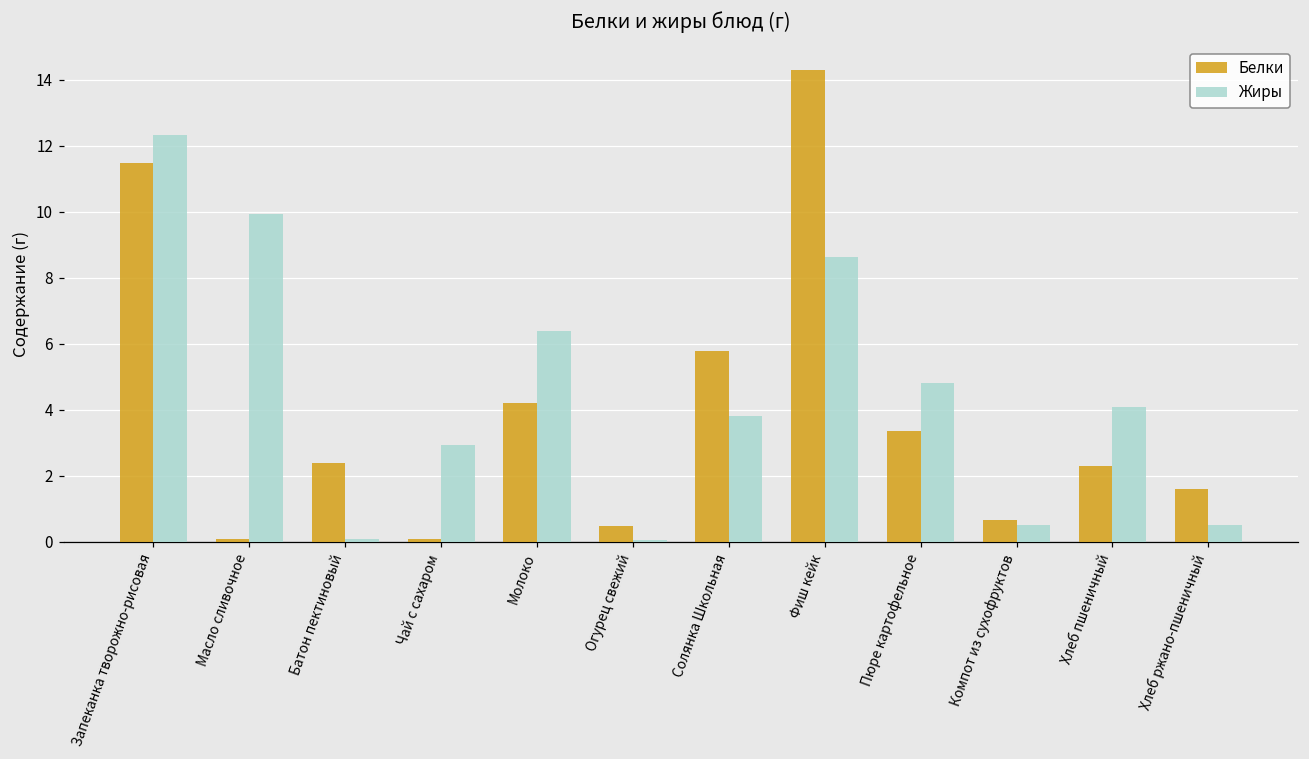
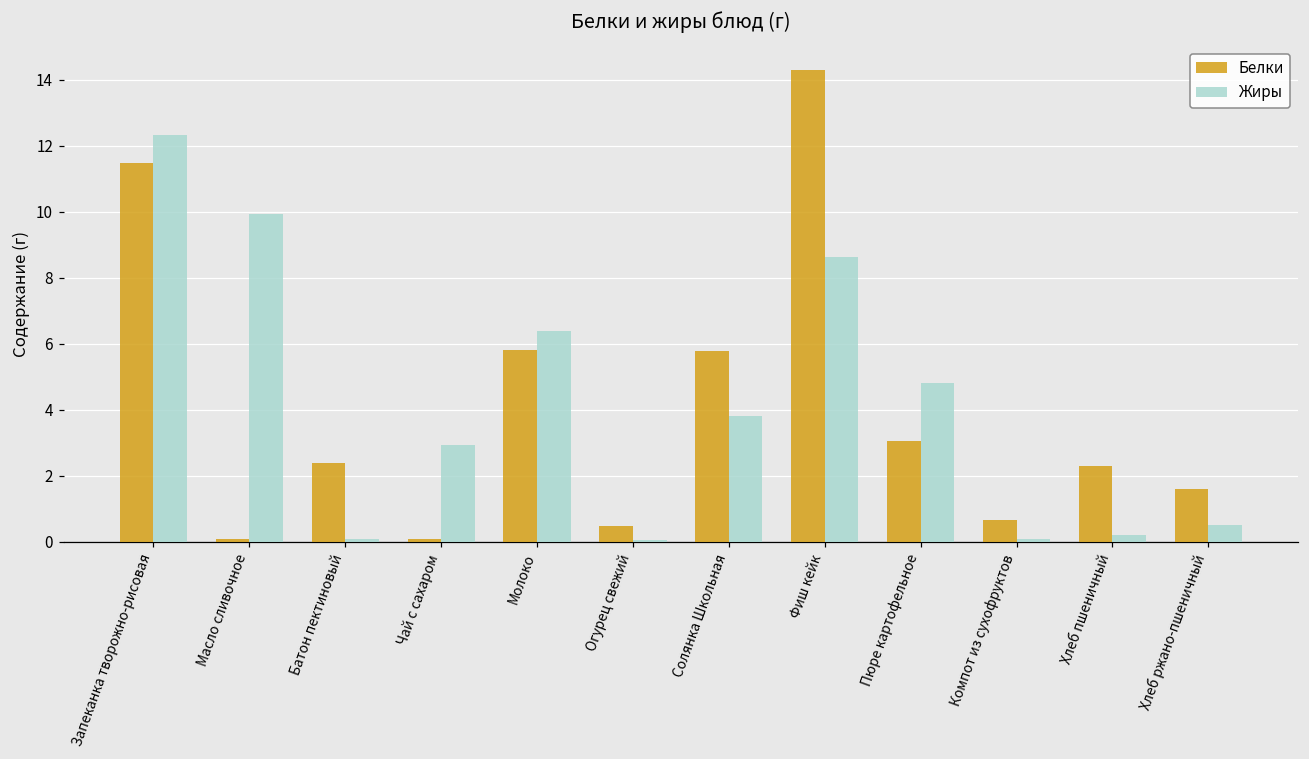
  {
    "Белки": {
      "Запеканка творожно-рисовая": 11.5,
      "Батон пектиновый": 2.4,
-     "Молоко": 4.2,
+     "Молоко": 5.8,
      "Огурец свежий": 0.5,
      "Солянка Школьная": 5.8,
      "Фиш кейк": 14.3,
-     "Пюре картофельное": 3.4,
+     "Пюре картофельное": 3.1,
      "Компот из сухофруктов": 0.7,
      "Хлеб пшеничный": 2.3,
      "Хлеб ржано-пшеничный": 1.6
    },
    "Жиры": {
      "Запеканка творожно-рисовая": 12.3,
      "Масло сливочное": 9.9,
      "Чай с сахаром": 2.9,
      "Молоко": 6.4,
      "Солянка Школьная": 3.8,
      "Фиш кейк": 8.6,
      "Пюре картофельное": 4.8,
-     "Компот из сухофруктов": 0.5,
-     "Хлеб пшеничный": 4.1,
+     "Компот из сухофруктов": 0.1,
+     "Хлеб пшеничный": 0.2,
      "Хлеб ржано-пшеничный": 0.5
    }
  }
